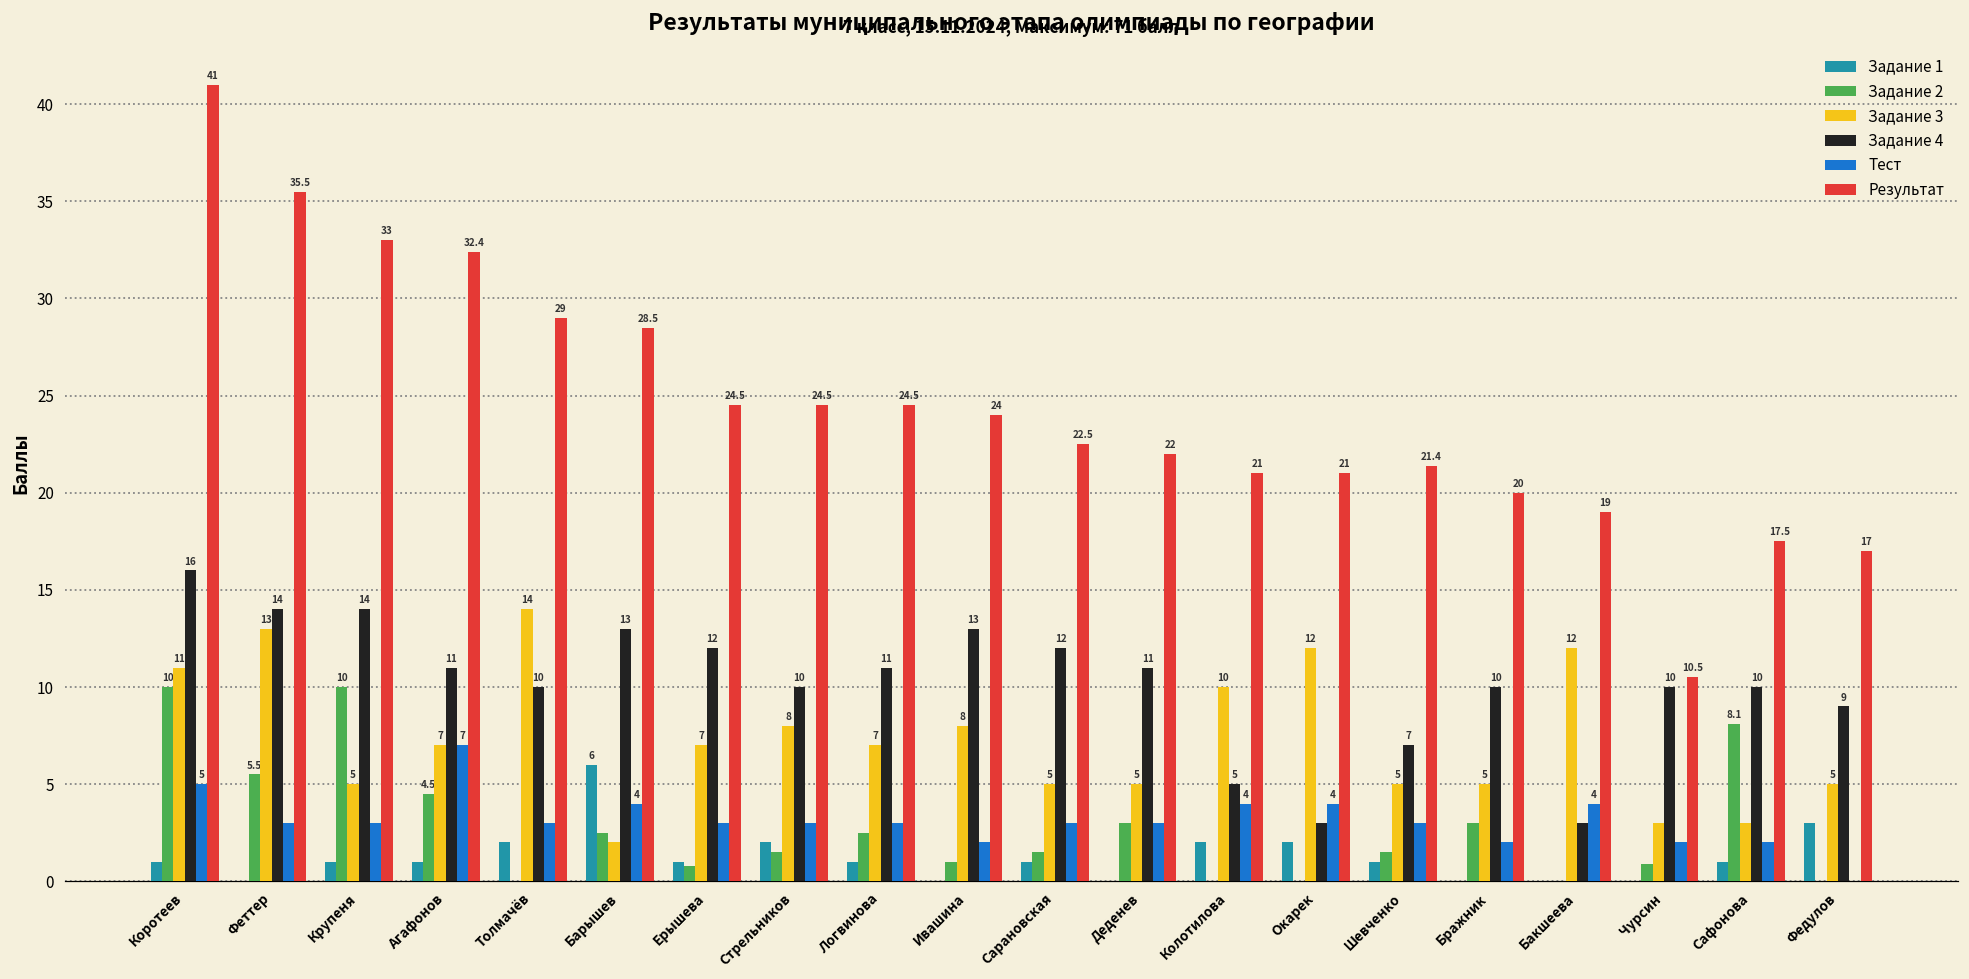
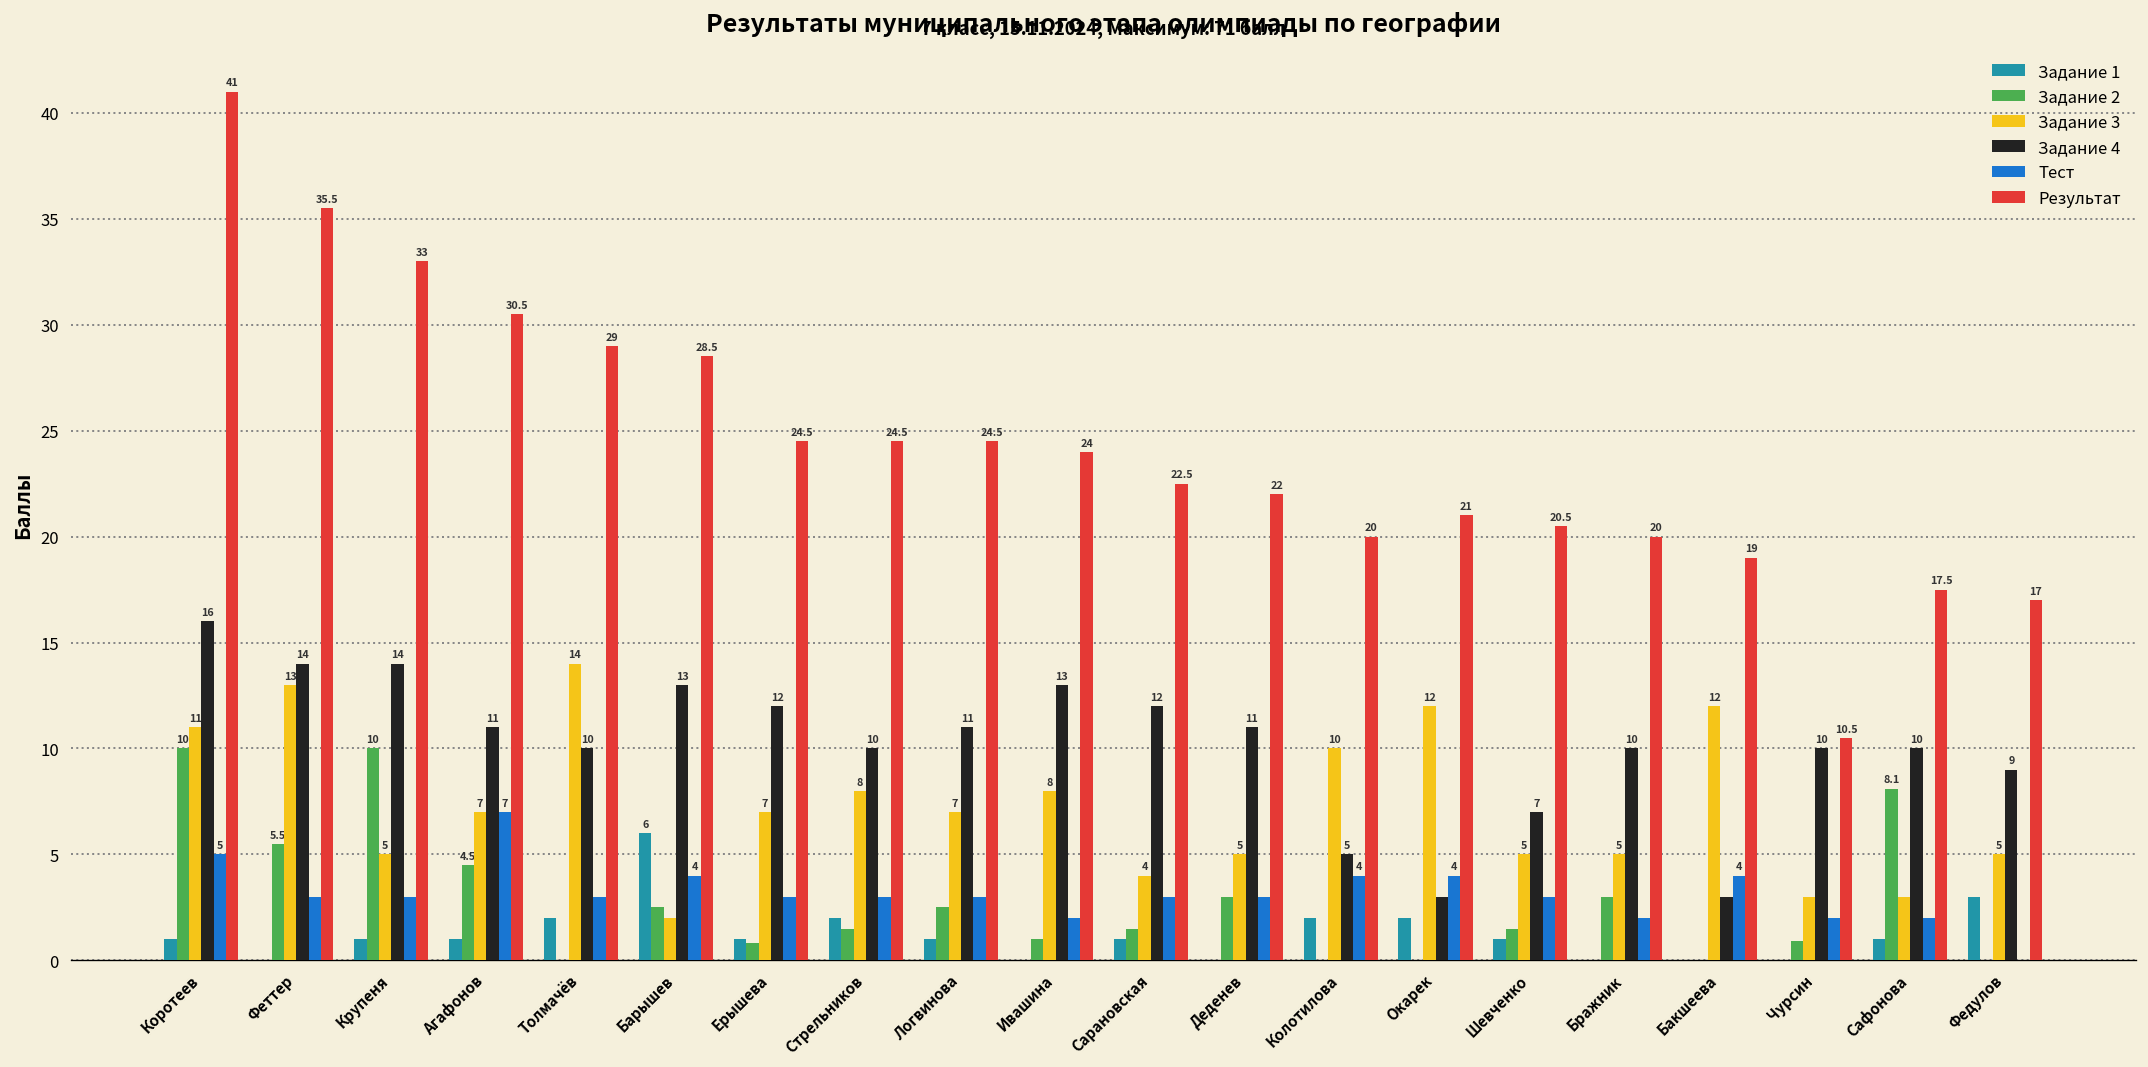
  {
    "Задание 2": {
      "Коротеев": 10,
      "Феттер": 5.5,
      "Крупеня": 10,
      "Агафонов": 4.5,
      "Сафонова": 8.1
    },
    "Задание 3": {
      "Коротеев": 11,
      "Феттер": 13,
      "Крупеня": 5,
      "Агафонов": 7,
      "Толмачёв": 14,
      "Ерышева": 7,
      "Стрельников": 8,
      "Логвинова": 7,
      "Ивашина": 8,
-     "Сарановская": 5,
+     "Сарановская": 4,
      "Деденев": 5,
      "Колотилова": 10,
      "Окарек": 12,
      "Шевченко": 5,
      "Бражник": 5,
      "Бакшеева": 12,
      "Федулов": 5
    },
    "Задание 4": {
      "Коротеев": 16,
      "Феттер": 14,
      "Крупеня": 14,
      "Агафонов": 11,
      "Толмачёв": 10,
      "Барышев": 13,
      "Ерышева": 12,
      "Стрельников": 10,
      "Логвинова": 11,
      "Ивашина": 13,
      "Сарановская": 12,
      "Деденев": 11,
      "Колотилова": 5,
      "Шевченко": 7,
      "Бражник": 10,
      "Чурсин": 10,
      "Сафонова": 10,
      "Федулов": 9
    },
    "Результат": {
      "Коротеев": 41,
      "Феттер": 35.5,
      "Крупеня": 33,
-     "Агафонов": 32.4,
+     "Агафонов": 30.5,
      "Толмачёв": 29,
      "Барышев": 28.5,
      "Ерышева": 24.5,
      "Стрельников": 24.5,
      "Логвинова": 24.5,
      "Ивашина": 24,
      "Сарановская": 22.5,
      "Деденев": 22,
-     "Колотилова": 21,
+     "Колотилова": 20,
      "Окарек": 21,
-     "Шевченко": 21.4,
+     "Шевченко": 20.5,
      "Бражник": 20,
      "Бакшеева": 19,
      "Чурсин": 10.5,
      "Сафонова": 17.5,
      "Федулов": 17
    }
  }
